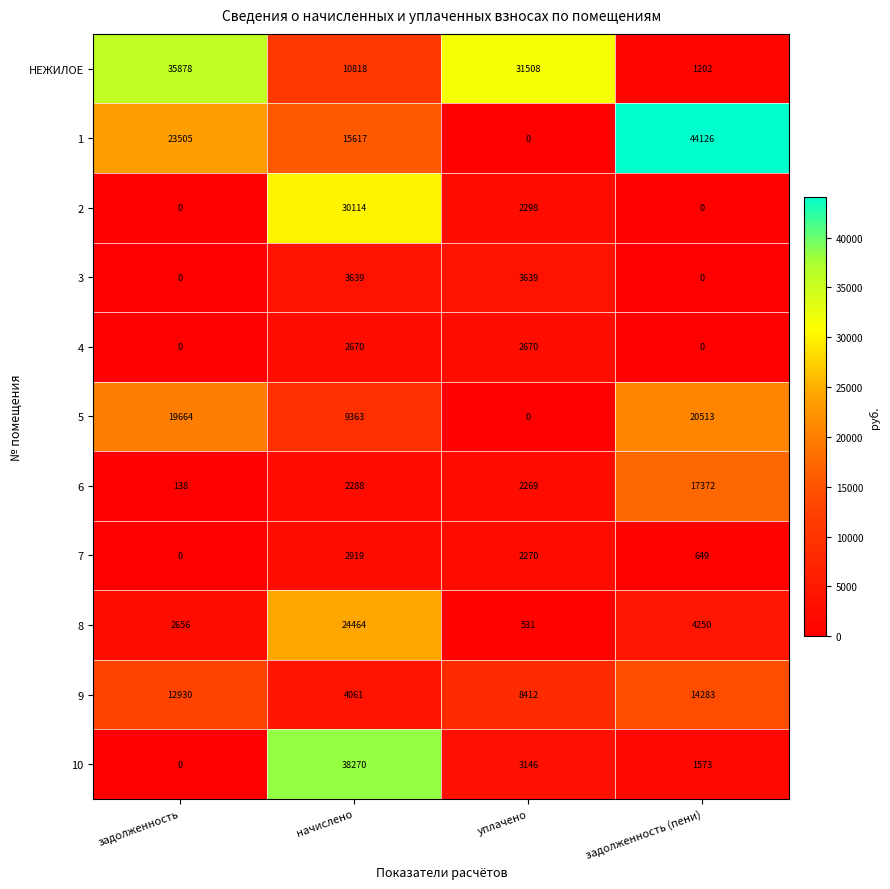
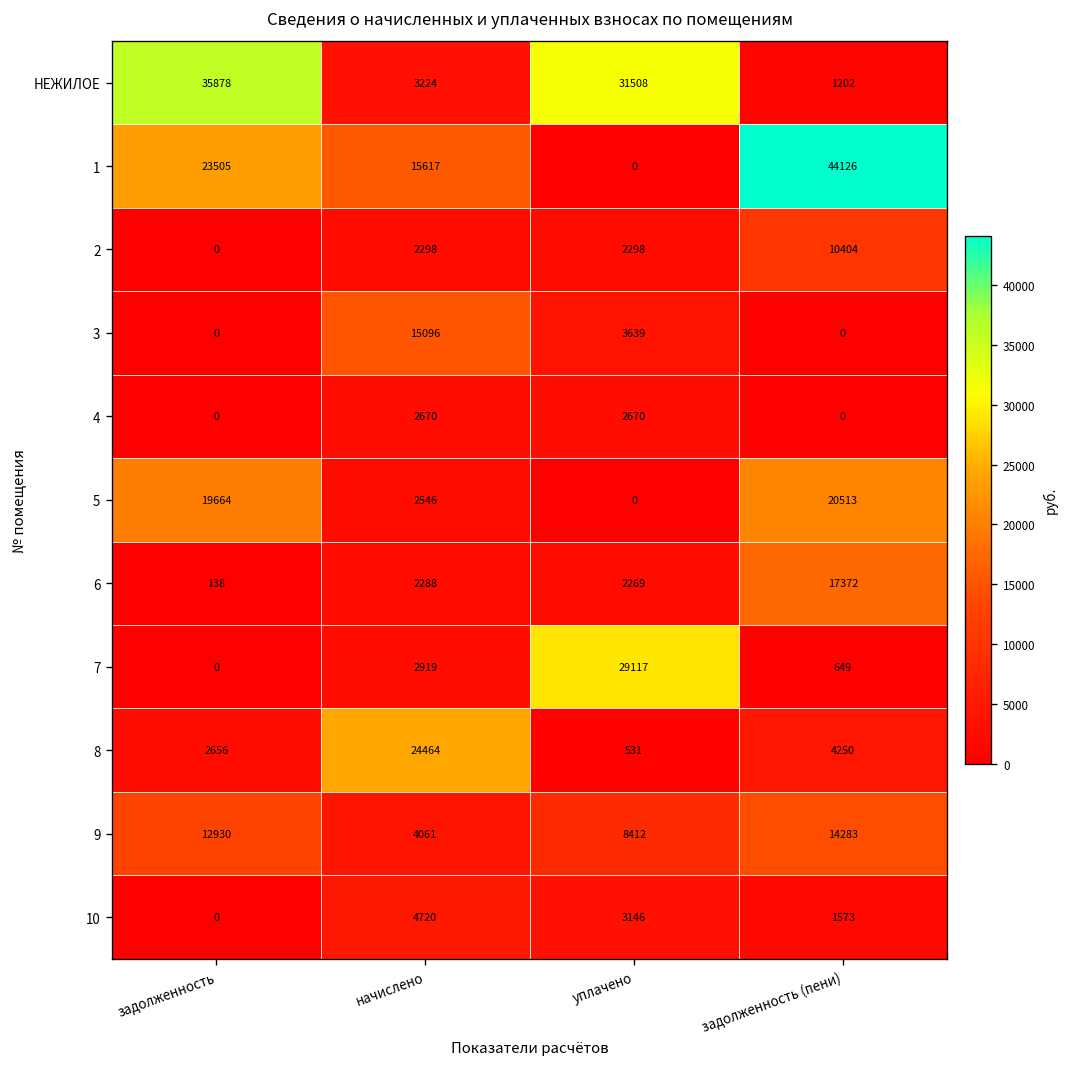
  {
    "НЕЖИЛОЕ": {
      "задолженность": 35878,
-     "начислено": 10818,
+     "начислено": 3224,
      "уплачено": 31508,
      "задолженность (пени)": 1202
    },
    "1": {
      "задолженность": 23505,
      "начислено": 15617,
      "уплачено": 0,
      "задолженность (пени)": 44126
    },
    "2": {
      "задолженность": 0,
-     "начислено": 30114,
+     "начислено": 2298,
      "уплачено": 2298,
-     "задолженность (пени)": 0
+     "задолженность (пени)": 10404
    },
    "3": {
      "задолженность": 0,
-     "начислено": 3639,
+     "начислено": 15096,
      "уплачено": 3639,
      "задолженность (пени)": 0
    },
    "4": {
      "задолженность": 0,
      "начислено": 2670,
      "уплачено": 2670,
      "задолженность (пени)": 0
    },
    "5": {
      "задолженность": 19664,
-     "начислено": 9363,
+     "начислено": 2546,
      "уплачено": 0,
      "задолженность (пени)": 20513
    },
    "6": {
      "задолженность": 138,
      "начислено": 2288,
      "уплачено": 2269,
      "задолженность (пени)": 17372
    },
    "7": {
      "задолженность": 0,
      "начислено": 2919,
-     "уплачено": 2270,
+     "уплачено": 29117,
      "задолженность (пени)": 649
    },
    "8": {
      "задолженность": 2656,
      "начислено": 24464,
      "уплачено": 531,
      "задолженность (пени)": 4250
    },
    "9": {
      "задолженность": 12930,
      "начислено": 4061,
      "уплачено": 8412,
      "задолженность (пени)": 14283
    },
    "10": {
      "задолженность": 0,
-     "начислено": 38270,
+     "начислено": 4720,
      "уплачено": 3146,
      "задолженность (пени)": 1573
    }
  }
